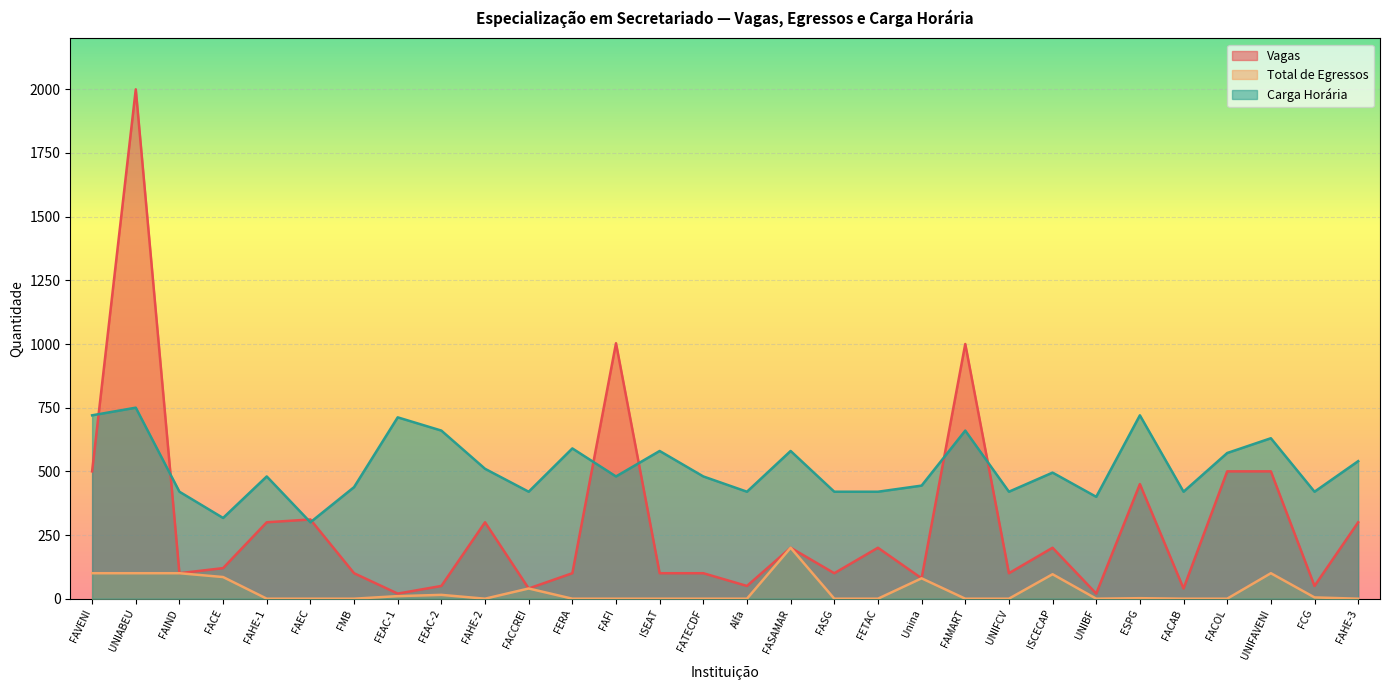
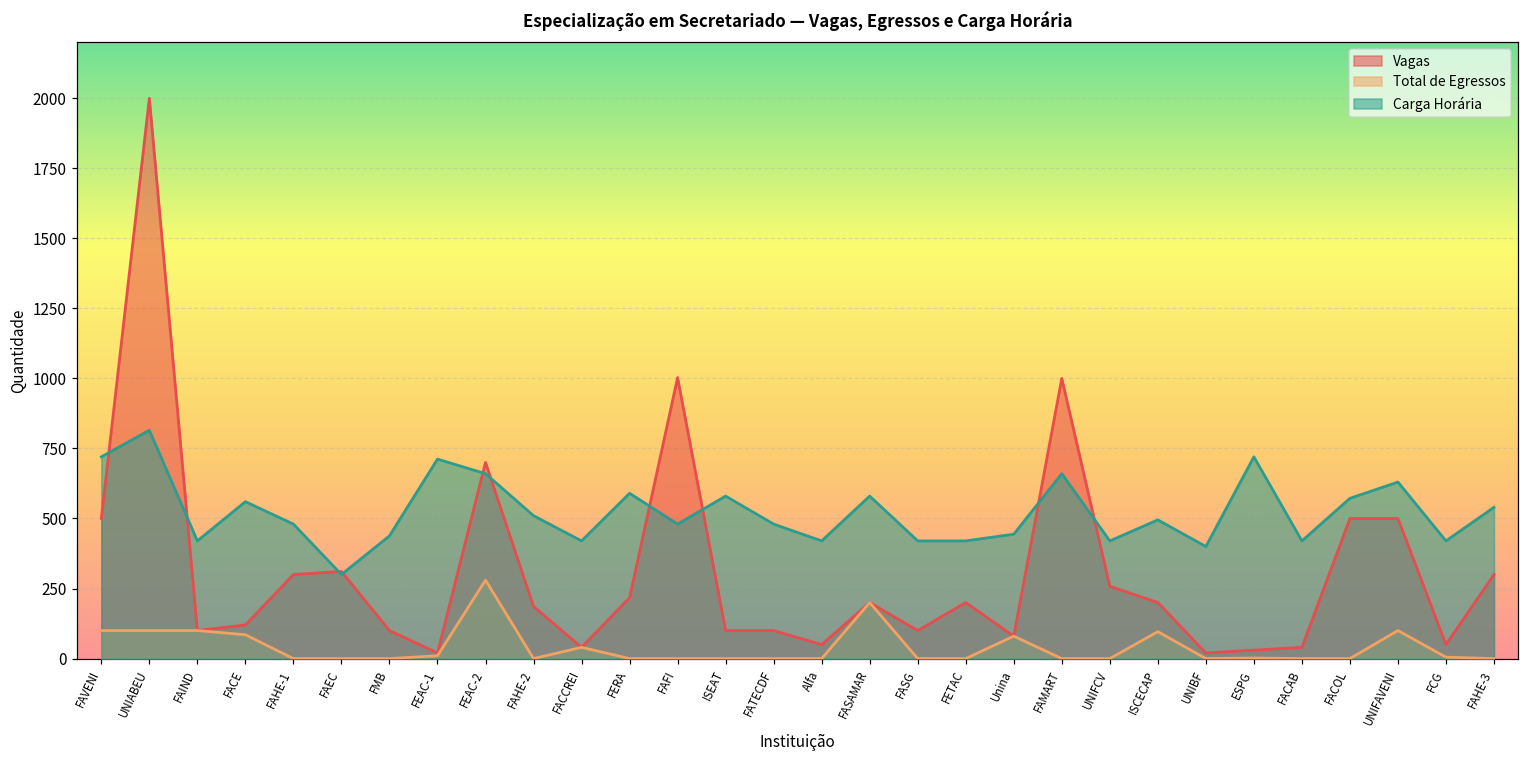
  {
    "Vagas": {
      "FAVENI": 500,
      "UNIABEU": 2000,
      "FACE": 120,
      "FAHE-1": 300,
      "FAEC": 310,
      "FMB": 100,
-     "FEAC-2": 50,
-     "FAHE-2": 300,
-     "FERA": 100,
+     "FEAC-2": 700,
+     "FAHE-2": 190,
+     "FERA": 220,
      "FAFI": 1000,
      "ISEAT": 100,
      "FATECDF": 100,
      "Alfa": 50,
      "FASG": 100,
      "FETAC": 200,
      "FAMART": 1000,
-     "UNIFCV": 100,
+     "UNIFCV": 260,
      "ISCECAP": 200,
      "UNIBF": 20,
-     "ESPG": 450,
+     "ESPG": 30,
      "FACAB": 40,
      "FACOL": 500,
      "UNIFAVENI": 500,
      "FCG": 50,
      "FAHE-3": 300
    },
    "Total de Egressos": {
      "FAVENI": 100,
      "UNIABEU": 100,
      "FACE": 90,
      "FAHE-1": 0,
      "FAEC": 0,
      "FMB": 0,
-     "FEAC-2": 20,
+     "FEAC-2": 280,
      "FAHE-2": 0,
      "FERA": 0,
      "FAFI": 0,
      "ISEAT": 0,
      "FATECDF": 0,
      "Alfa": 0,
      "FASG": 0,
      "FETAC": 0,
      "FAMART": 0,
      "UNIFCV": 0,
      "ISCECAP": 100,
      "UNIBF": 0,
      "ESPG": 0,
      "FACAB": 0,
      "FACOL": 0,
      "UNIFAVENI": 100,
      "FCG": 10,
      "FAHE-3": 0
    },
    "Carga Horária": {
      "FAVENI": 720,
-     "UNIABEU": 750,
+     "UNIABEU": 820,
      "FAIND": 420,
-     "FACE": 320,
+     "FACE": 560,
      "FAHE-1": 480,
      "FAEC": 300,
      "FMB": 440,
      "FEAC-1": 710,
      "FEAC-2": 660,
      "FAHE-2": 510,
      "FACCREI": 420,
      "FERA": 590,
      "FAFI": 480,
      "ISEAT": 580,
      "FATECDF": 480,
      "Alfa": 420,
      "FASAMAR": 580,
      "FASG": 420,
      "FETAC": 420,
      "Unina": 440,
      "FAMART": 660,
      "UNIFCV": 420,
      "ISCECAP": 500,
      "UNIBF": 400,
      "ESPG": 720,
      "FACAB": 420,
      "FACOL": 570,
      "UNIFAVENI": 630,
      "FCG": 420,
      "FAHE-3": 540
    }
  }
